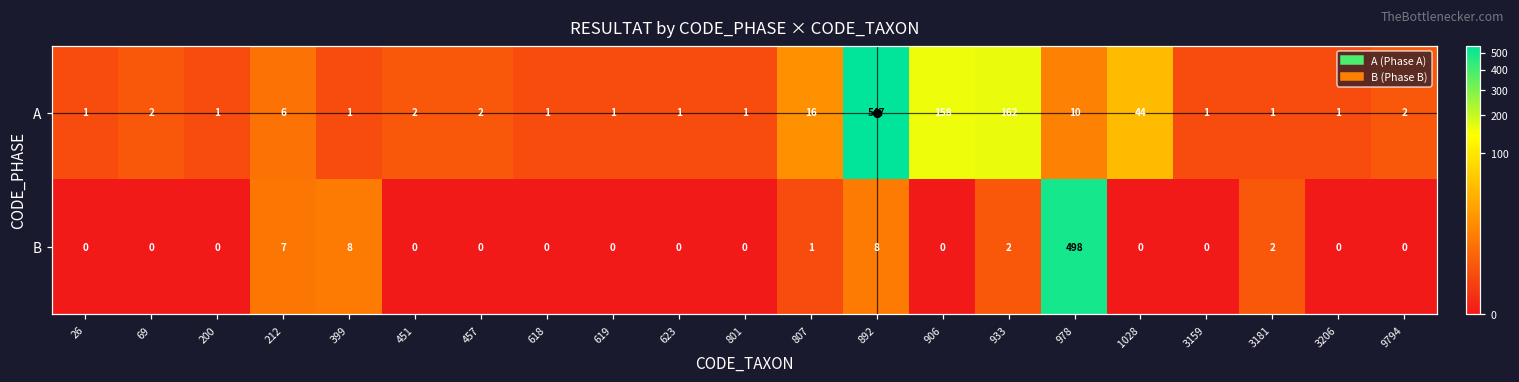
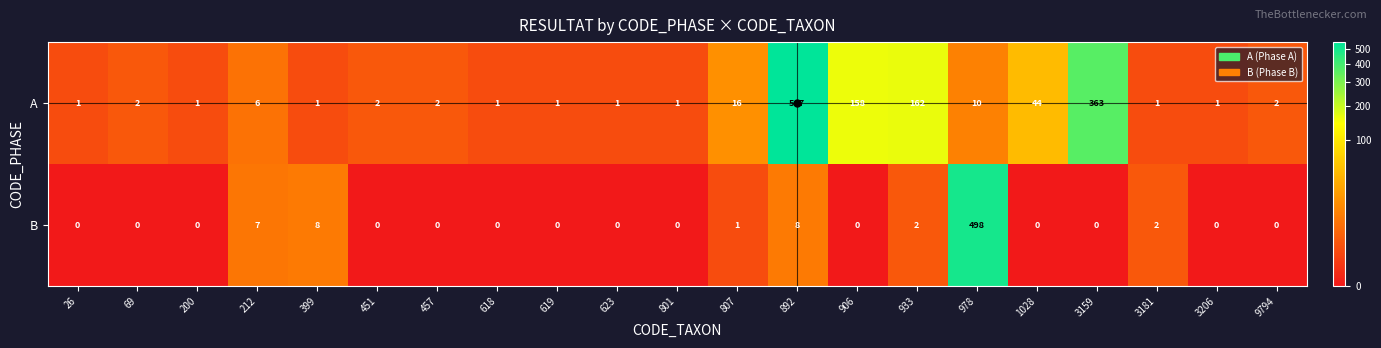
  {
    "A": {
      "26": 1,
      "69": 2,
      "200": 1,
      "212": 6,
      "399": 1,
      "451": 2,
      "457": 2,
      "618": 1,
      "619": 1,
      "623": 1,
      "801": 1,
      "807": 16,
      "906": 158,
      "933": 162,
      "978": 10,
      "1028": 44,
-     "3159": 1,
+     "3159": 363,
      "3181": 1,
      "3206": 1,
      "9794": 2
    },
    "B": {
      "26": 0,
      "69": 0,
      "200": 0,
      "212": 7,
      "399": 8,
      "451": 0,
      "457": 0,
      "618": 0,
      "619": 0,
      "623": 0,
      "801": 0,
      "807": 1,
      "892": 8,
      "906": 0,
      "933": 2,
      "978": 498,
      "1028": 0,
      "3159": 0,
      "3181": 2,
      "3206": 0,
      "9794": 0
    }
  }
